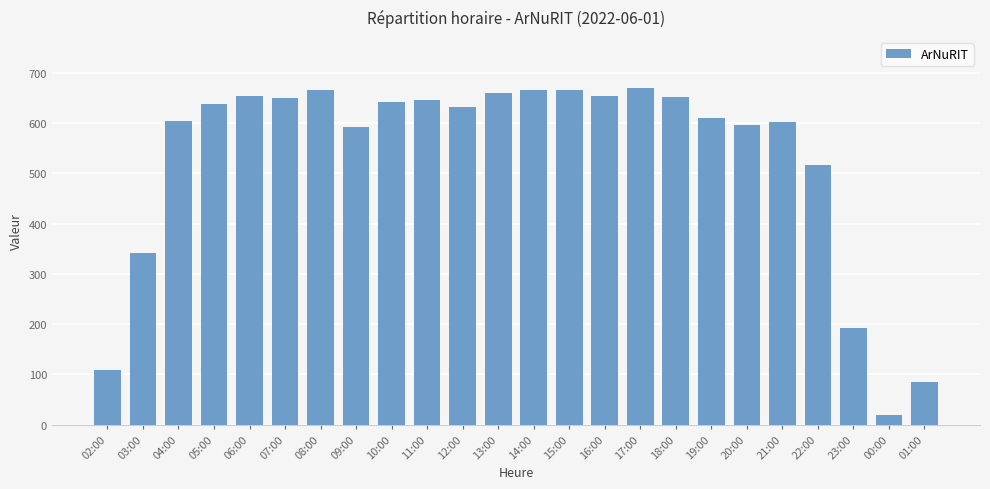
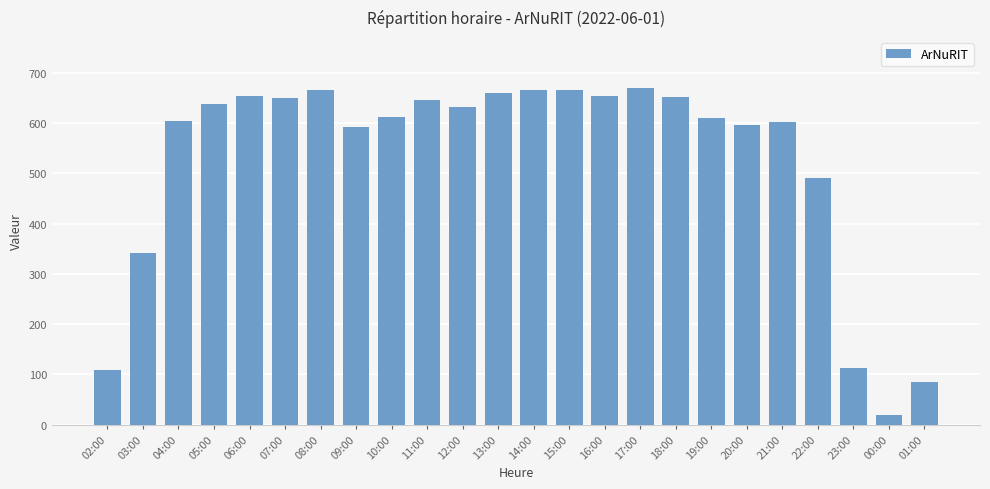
  {
    "02:00": 110,
    "03:00": 340,
    "04:00": 610,
    "05:00": 640,
    "06:00": 660,
    "07:00": 650,
    "08:00": 670,
    "09:00": 590,
-   "10:00": 640,
+   "10:00": 610,
    "11:00": 650,
    "12:00": 630,
    "13:00": 660,
    "14:00": 670,
    "15:00": 670,
    "16:00": 660,
    "17:00": 670,
    "18:00": 650,
    "19:00": 610,
    "20:00": 600,
    "21:00": 600,
-   "22:00": 520,
-   "23:00": 190,
+   "22:00": 490,
+   "23:00": 110,
    "00:00": 20,
    "01:00": 80
  }
